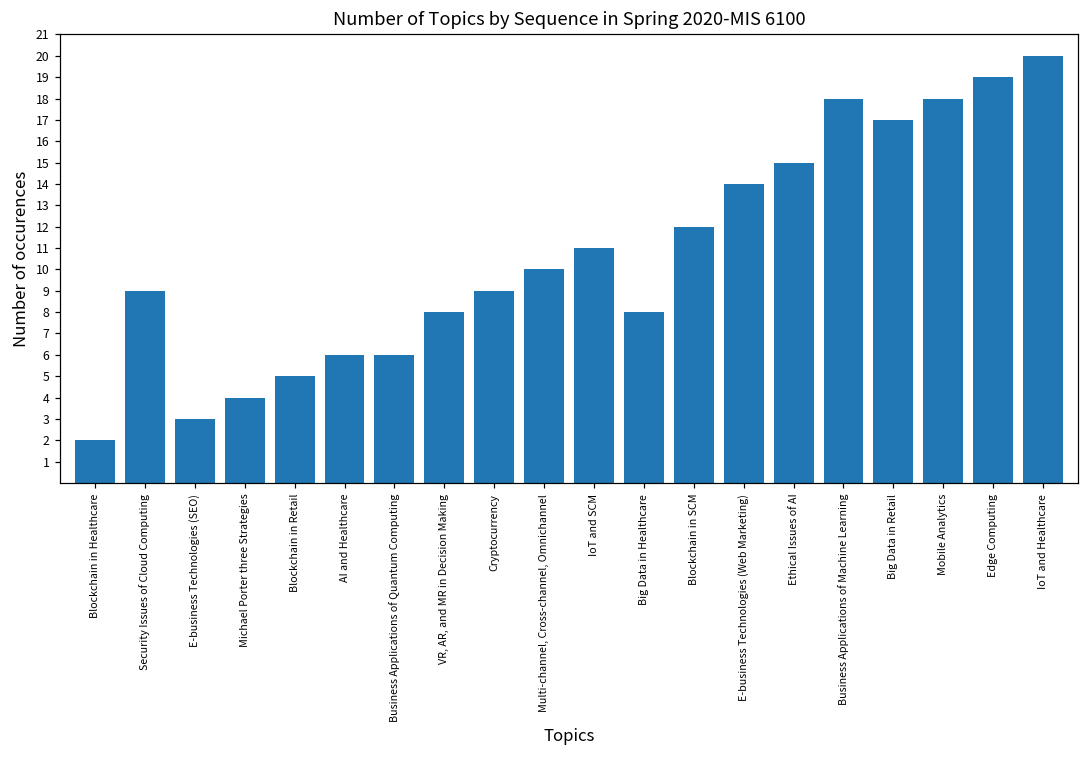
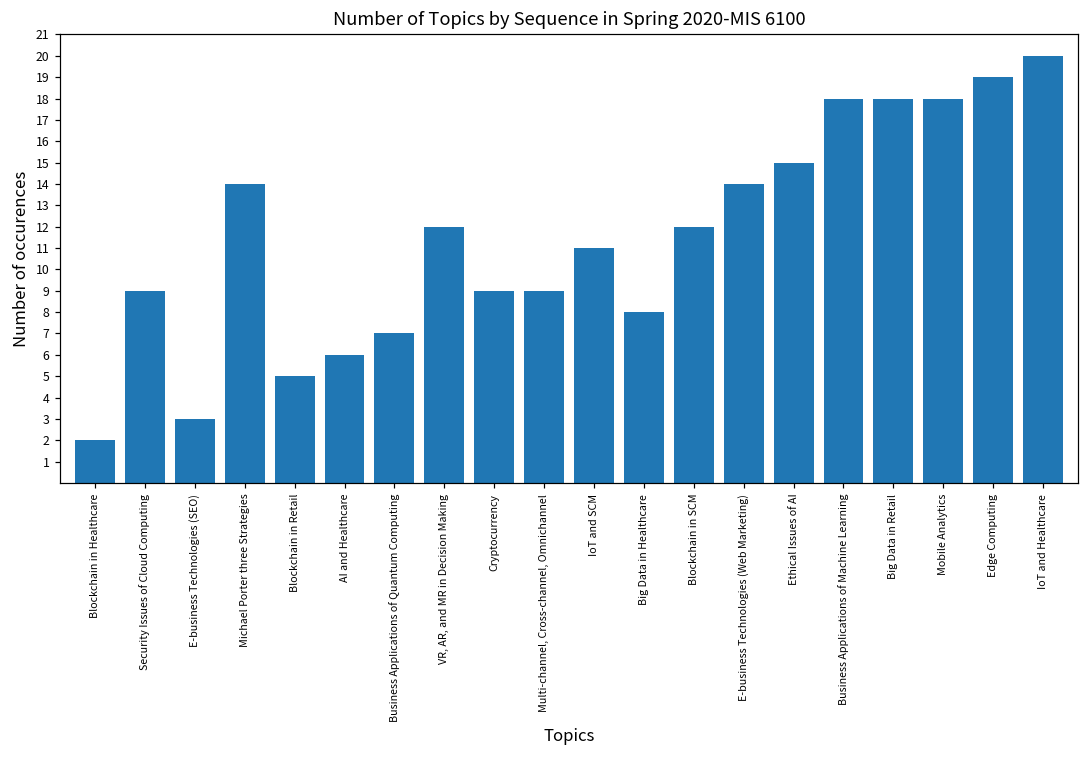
  {
    "Blockchain in Healthcare": 2,
    "Security Issues of Cloud Computing": 9,
    "E-business Technologies (SEO)": 3,
-   "Michael Porter three Strategies": 4,
+   "Michael Porter three Strategies": 14,
    "Blockchain in Retail": 5,
    "AI and Healthcare": 6,
-   "Business Applications of Quantum Computing": 6,
-   "VR, AR, and MR in Decision Making": 8,
+   "Business Applications of Quantum Computing": 7,
+   "VR, AR, and MR in Decision Making": 12,
    "Cryptocurrency": 9,
-   "Multi-channel, Cross-channel, Omnichannel": 10,
+   "Multi-channel, Cross-channel, Omnichannel": 9,
    "IoT and SCM": 11,
    "Big Data in Healthcare": 8,
    "Blockchain in SCM": 12,
    "E-business Technologies (Web Marketing)": 14,
    "Ethical Issues of AI": 15,
    "Business Applications of Machine Learning": 18,
-   "Big Data in Retail": 17,
+   "Big Data in Retail": 18,
    "Mobile Analytics": 18,
    "Edge Computing": 19,
    "IoT and Healthcare": 20
  }
